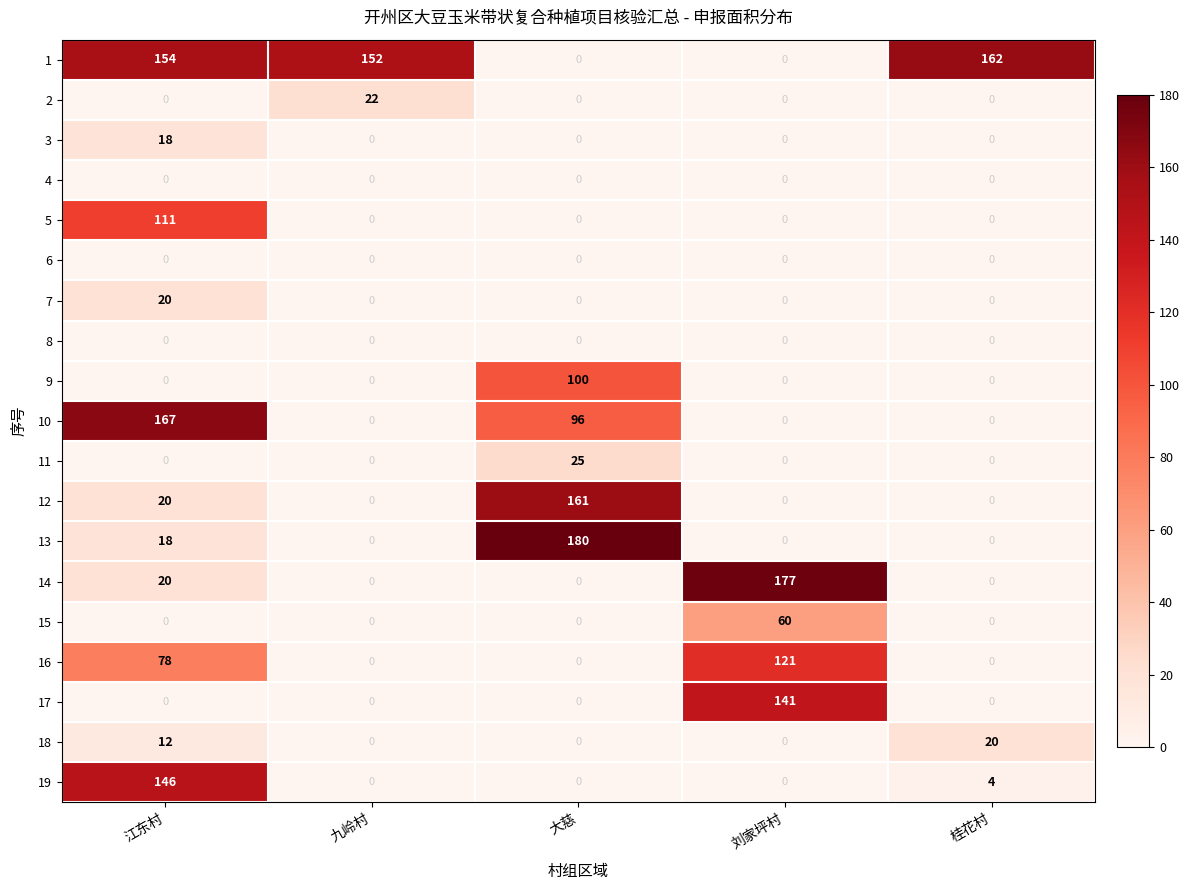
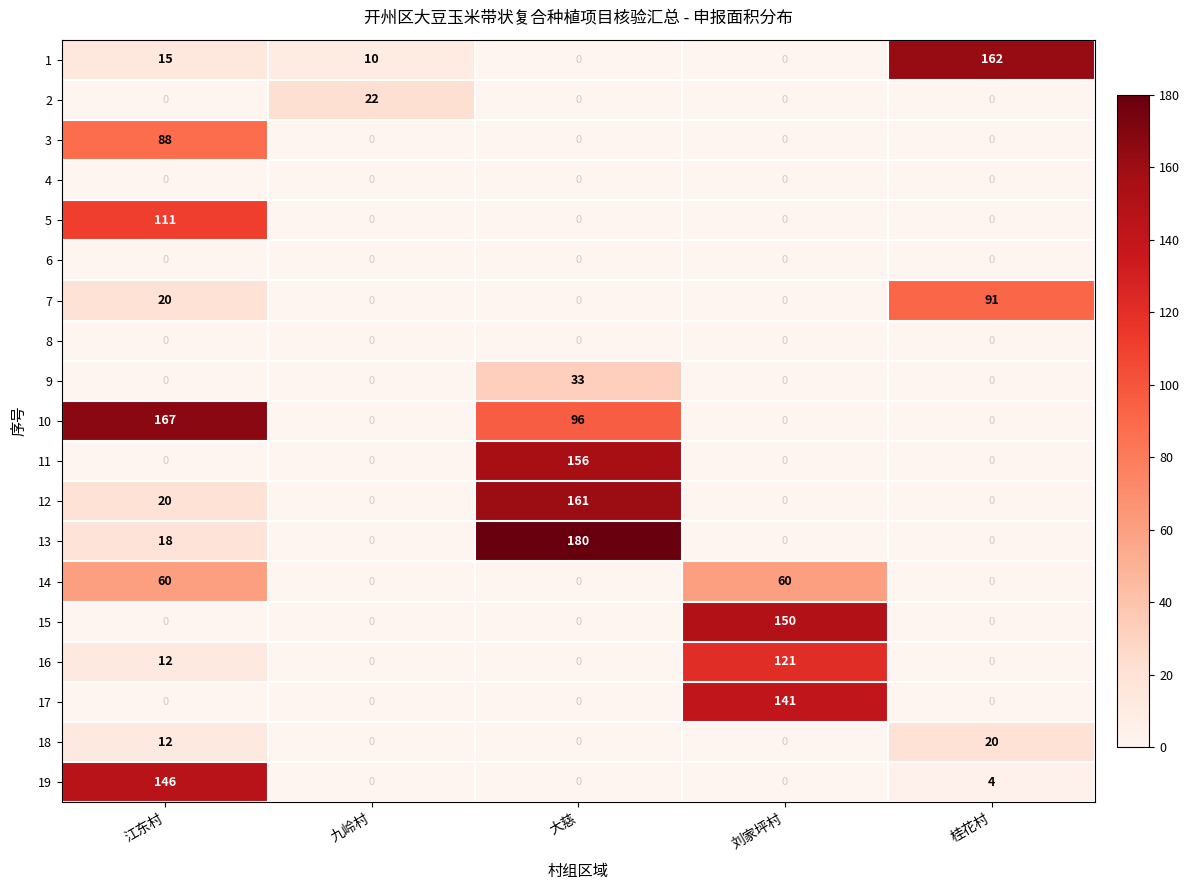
  {
    "1": {
-     "江东村": 154,
-     "九岭村": 152,
+     "江东村": 15,
+     "九岭村": 10,
      "大慈": 0,
      "刘家坪村": 0,
      "桂花村": 162
    },
    "2": {
      "江东村": 0,
      "九岭村": 22,
      "大慈": 0,
      "刘家坪村": 0,
      "桂花村": 0
    },
    "3": {
-     "江东村": 18,
+     "江东村": 88,
      "九岭村": 0,
      "大慈": 0,
      "刘家坪村": 0,
      "桂花村": 0
    },
    "4": {
      "江东村": 0,
      "九岭村": 0,
      "大慈": 0,
      "刘家坪村": 0,
      "桂花村": 0
    },
    "5": {
      "江东村": 111,
      "九岭村": 0,
      "大慈": 0,
      "刘家坪村": 0,
      "桂花村": 0
    },
    "6": {
      "江东村": 0,
      "九岭村": 0,
      "大慈": 0,
      "刘家坪村": 0,
      "桂花村": 0
    },
    "7": {
      "江东村": 20,
      "九岭村": 0,
      "大慈": 0,
      "刘家坪村": 0,
-     "桂花村": 0
+     "桂花村": 91
    },
    "8": {
      "江东村": 0,
      "九岭村": 0,
      "大慈": 0,
      "刘家坪村": 0,
      "桂花村": 0
    },
    "9": {
      "江东村": 0,
      "九岭村": 0,
-     "大慈": 100,
+     "大慈": 33,
      "刘家坪村": 0,
      "桂花村": 0
    },
    "10": {
      "江东村": 167,
      "九岭村": 0,
      "大慈": 96,
      "刘家坪村": 0,
      "桂花村": 0
    },
    "11": {
      "江东村": 0,
      "九岭村": 0,
-     "大慈": 25,
+     "大慈": 156,
      "刘家坪村": 0,
      "桂花村": 0
    },
    "12": {
      "江东村": 20,
      "九岭村": 0,
      "大慈": 161,
      "刘家坪村": 0,
      "桂花村": 0
    },
    "13": {
      "江东村": 18,
      "九岭村": 0,
      "大慈": 180,
      "刘家坪村": 0,
      "桂花村": 0
    },
    "14": {
-     "江东村": 20,
+     "江东村": 60,
      "九岭村": 0,
      "大慈": 0,
-     "刘家坪村": 177,
+     "刘家坪村": 60,
      "桂花村": 0
    },
    "15": {
      "江东村": 0,
      "九岭村": 0,
      "大慈": 0,
-     "刘家坪村": 60,
+     "刘家坪村": 150,
      "桂花村": 0
    },
    "16": {
-     "江东村": 78,
+     "江东村": 12,
      "九岭村": 0,
      "大慈": 0,
      "刘家坪村": 121,
      "桂花村": 0
    },
    "17": {
      "江东村": 0,
      "九岭村": 0,
      "大慈": 0,
      "刘家坪村": 141,
      "桂花村": 0
    },
    "18": {
      "江东村": 12,
      "九岭村": 0,
      "大慈": 0,
      "刘家坪村": 0,
      "桂花村": 20
    },
    "19": {
      "江东村": 146,
      "九岭村": 0,
      "大慈": 0,
      "刘家坪村": 0,
      "桂花村": 4
    }
  }
